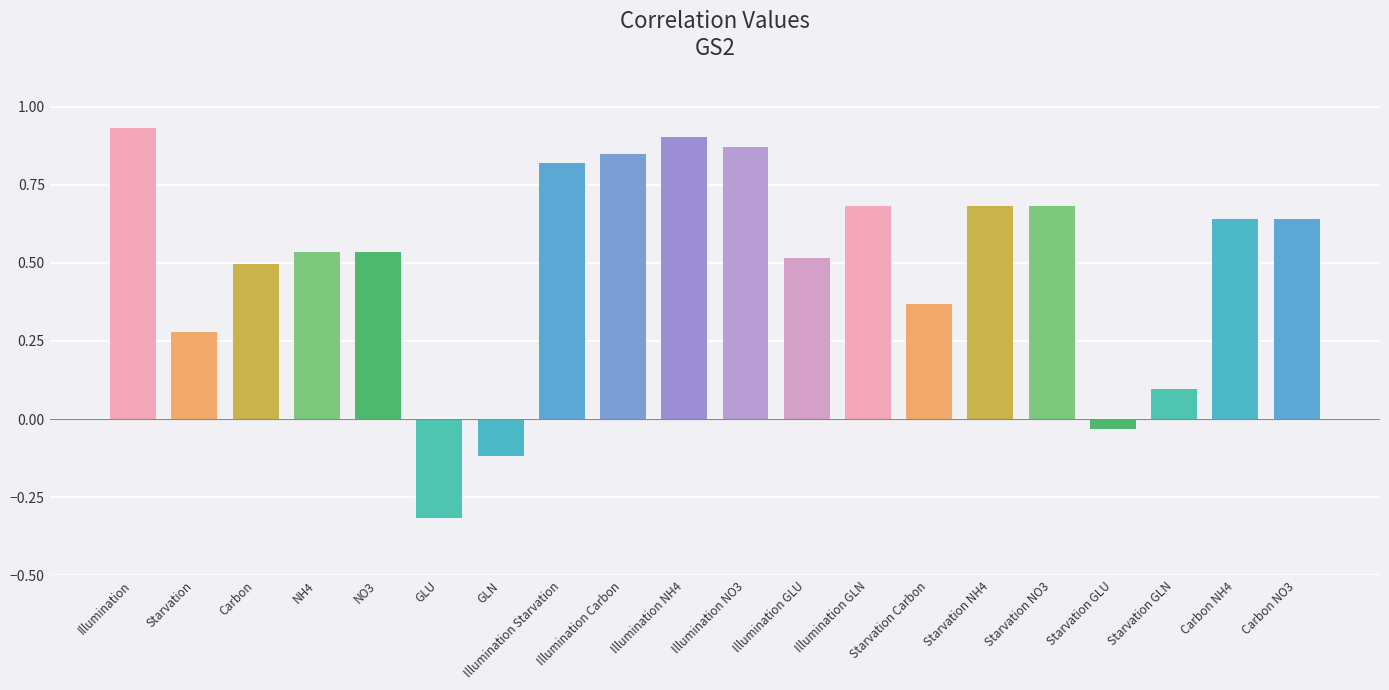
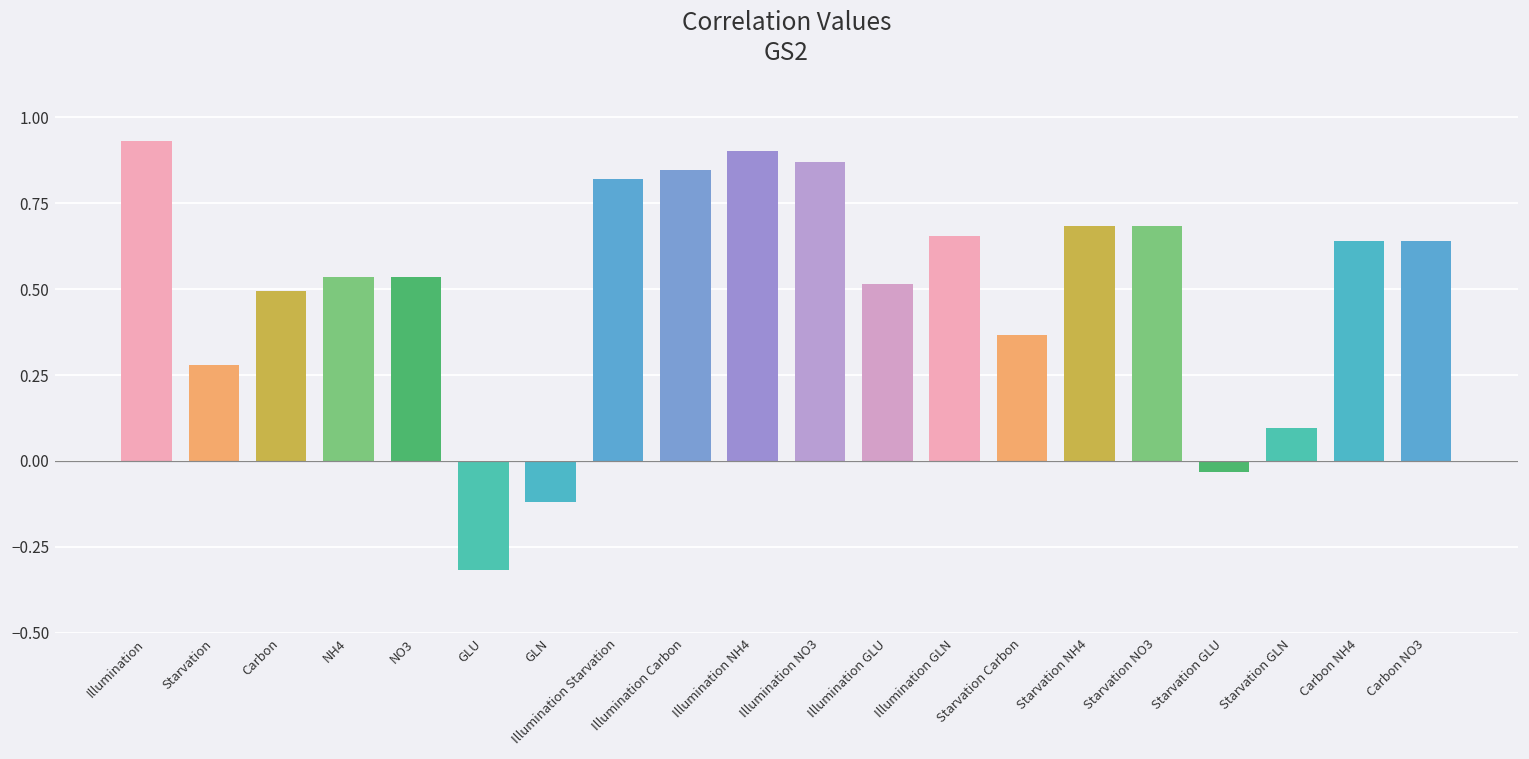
  {
    "Illumination": 0.93,
    "Starvation": 0.28,
    "Carbon": 0.50,
    "NH4": 0.53,
    "NO3": 0.53,
    "GLU": -0.32,
    "GLN": -0.12,
    "Illumination Starvation": 0.82,
    "Illumination Carbon": 0.85,
    "Illumination NH4": 0.90,
    "Illumination NO3": 0.87,
    "Illumination GLU": 0.52,
-   "Illumination GLN": 0.68,
+   "Illumination GLN": 0.66,
    "Starvation Carbon": 0.37,
    "Starvation NH4": 0.68,
    "Starvation NO3": 0.68,
    "Starvation GLU": -0.03,
    "Starvation GLN": 0.10,
    "Carbon NH4": 0.64,
    "Carbon NO3": 0.64
  }
